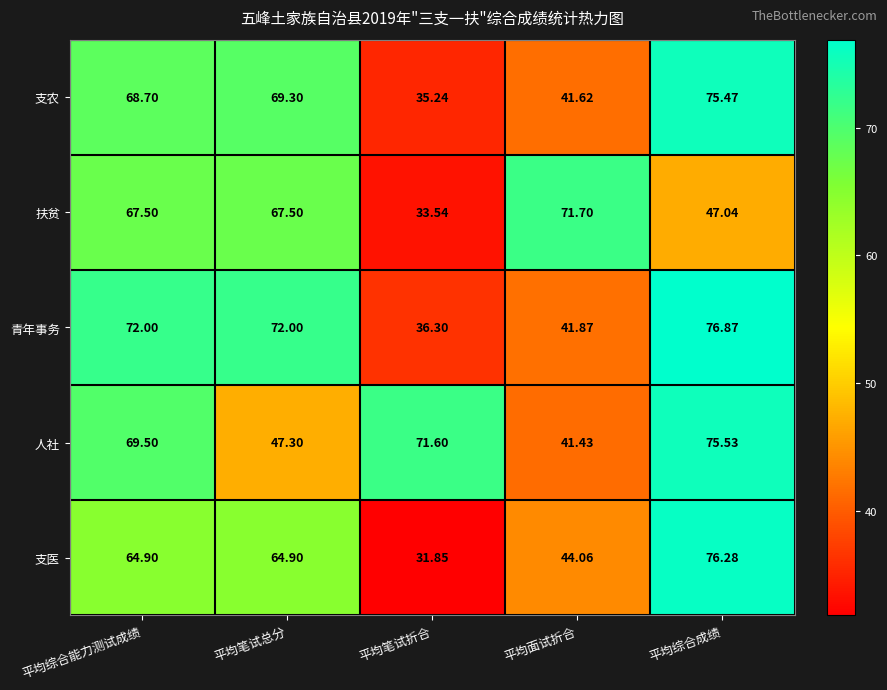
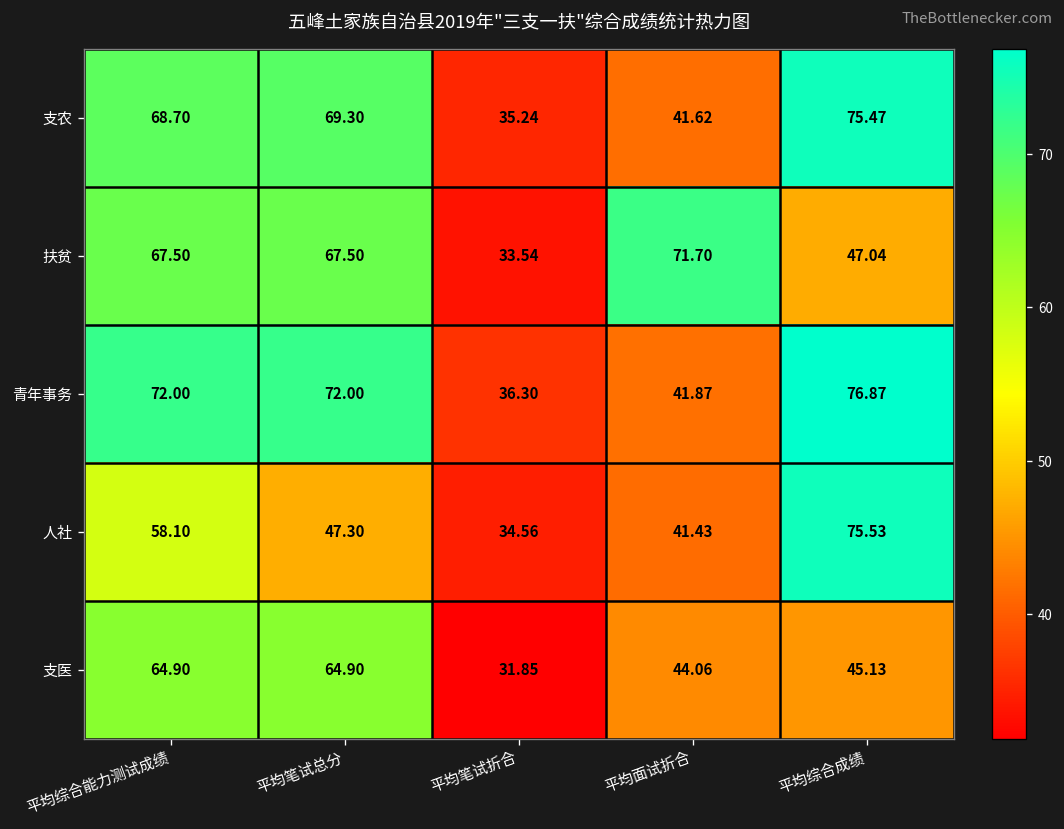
  {
    "支农": {
      "平均综合能力测试成绩": 68.70,
      "平均笔试总分": 69.30,
      "平均笔试折合": 35.24,
      "平均面试折合": 41.62,
      "平均综合成绩": 75.47
    },
    "扶贫": {
      "平均综合能力测试成绩": 67.50,
      "平均笔试总分": 67.50,
      "平均笔试折合": 33.54,
      "平均面试折合": 71.70,
      "平均综合成绩": 47.04
    },
    "青年事务": {
      "平均综合能力测试成绩": 72.00,
      "平均笔试总分": 72.00,
      "平均笔试折合": 36.30,
      "平均面试折合": 41.87,
      "平均综合成绩": 76.87
    },
    "人社": {
-     "平均综合能力测试成绩": 69.50,
+     "平均综合能力测试成绩": 58.10,
      "平均笔试总分": 47.30,
-     "平均笔试折合": 71.60,
+     "平均笔试折合": 34.56,
      "平均面试折合": 41.43,
      "平均综合成绩": 75.53
    },
    "支医": {
      "平均综合能力测试成绩": 64.90,
      "平均笔试总分": 64.90,
      "平均笔试折合": 31.85,
      "平均面试折合": 44.06,
-     "平均综合成绩": 76.28
+     "平均综合成绩": 45.13
    }
  }
